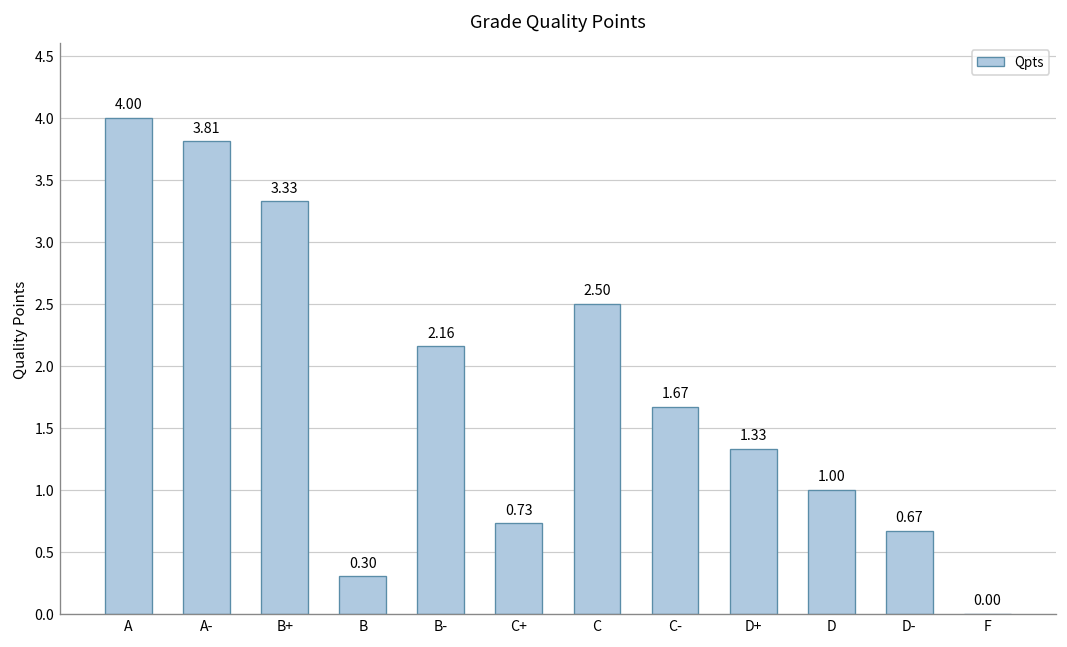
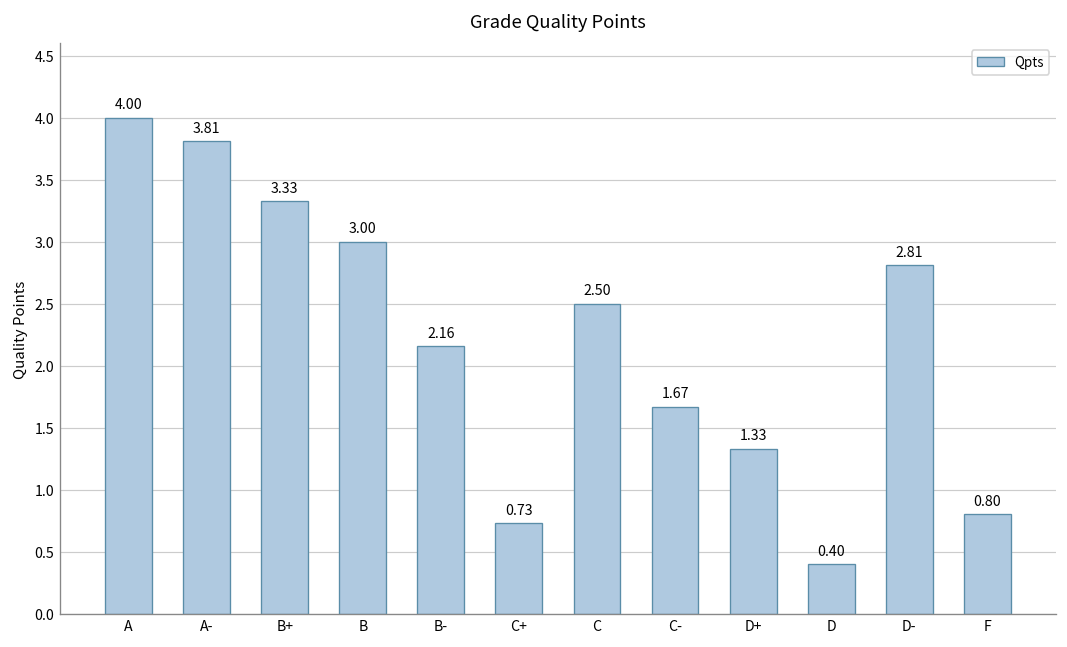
  {
    "A": 4.00,
    "A-": 3.81,
    "B+": 3.33,
-   "B": 0.30,
+   "B": 3.00,
    "B-": 2.16,
    "C+": 0.73,
    "C": 2.50,
    "C-": 1.67,
    "D+": 1.33,
-   "D": 1.00,
-   "D-": 0.67,
-   "F": 0.00
+   "D": 0.40,
+   "D-": 2.81,
+   "F": 0.80
  }
